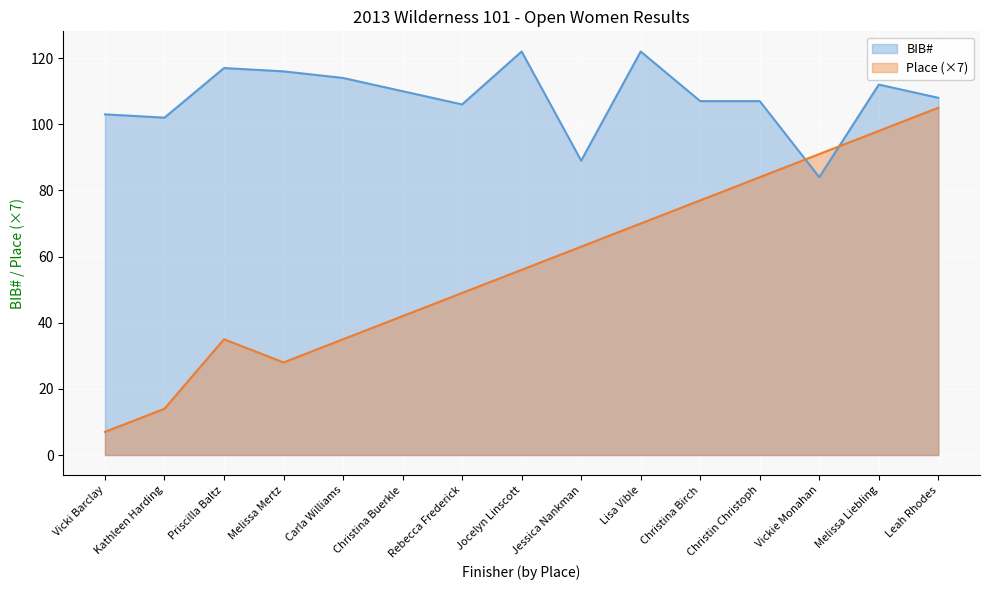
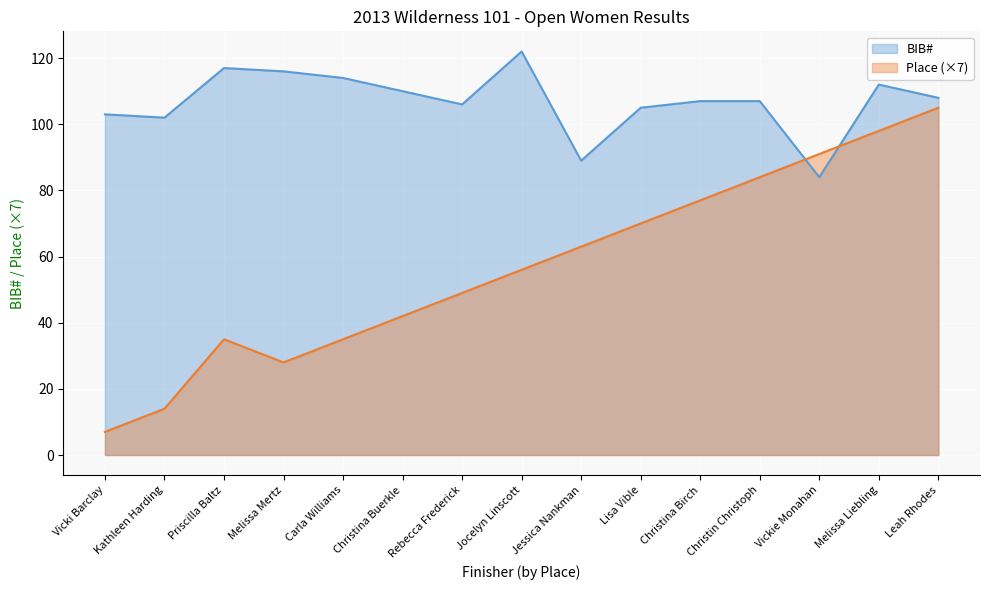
  {
    "BIB#": {
      "Vicki Barclay": 103,
      "Kathleen Harding": 102,
      "Priscilla Baltz": 117,
      "Melissa Mertz": 116,
      "Carla Williams": 114,
      "Christina Buerkle": 110,
      "Rebecca Frederick": 106,
      "Jocelyn Linscott": 122,
      "Jessica Nankman": 89,
-     "Lisa Vible": 122,
+     "Lisa Vible": 105,
      "Christina Birch": 107,
      "Christin Christoph": 107,
      "Vickie Monahan": 84,
      "Melissa Liebling": 112,
      "Leah Rhodes": 108
    },
    "Place (×7)": {
      "Vicki Barclay": 7,
      "Kathleen Harding": 14,
      "Priscilla Baltz": 35,
      "Melissa Mertz": 28,
      "Carla Williams": 35,
      "Christina Buerkle": 42,
      "Rebecca Frederick": 49,
      "Jocelyn Linscott": 56,
      "Jessica Nankman": 63,
      "Lisa Vible": 70,
      "Christina Birch": 77,
      "Christin Christoph": 84,
      "Vickie Monahan": 91,
      "Melissa Liebling": 98,
      "Leah Rhodes": 105
    }
  }
